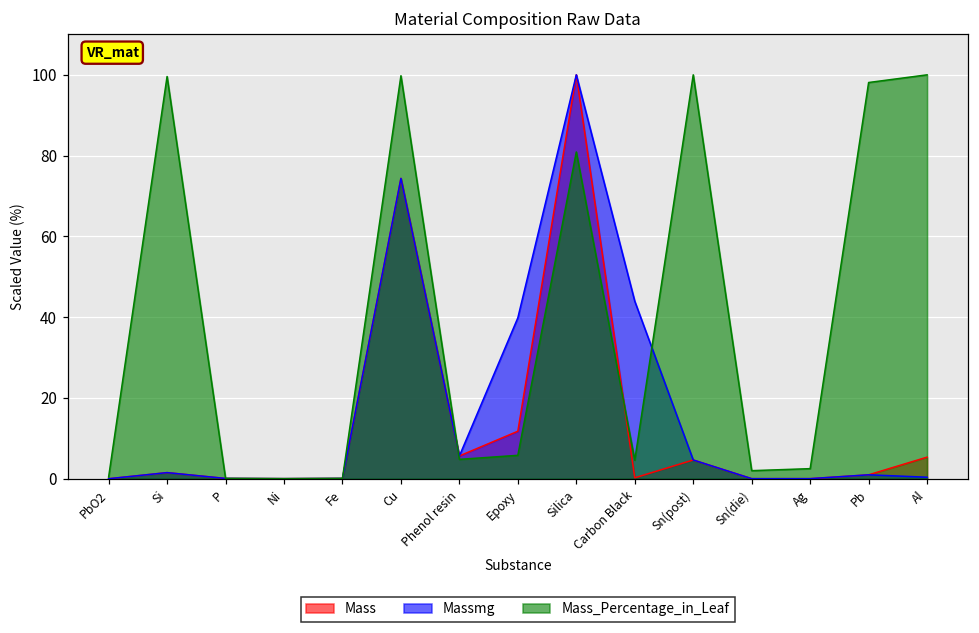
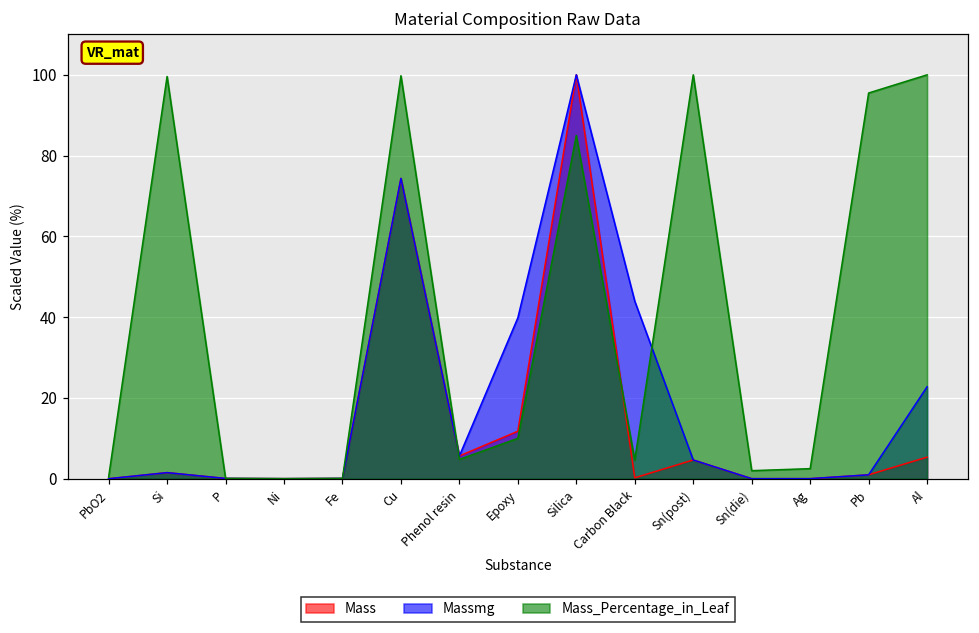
  {
    "Mass": {
      "Epoxy": 12,
      "Carbon Black": 0,
      "Al": 5
    },
    "Massmg": {
      "Epoxy": 40,
      "Carbon Black": 44,
-     "Al": 0
+     "Al": 23
    },
    "Mass_Percentage_in_Leaf": {
      "Si": 100,
      "Cu": 100,
      "Phenol resin": 5,
-     "Epoxy": 6,
-     "Silica": 81,
+     "Epoxy": 10,
+     "Silica": 85,
      "Carbon Black": 5,
      "Sn(post)": 100,
      "Sn(die)": 2,
      "Ag": 3,
-     "Pb": 98,
+     "Pb": 96,
      "Al": 100
    }
  }
